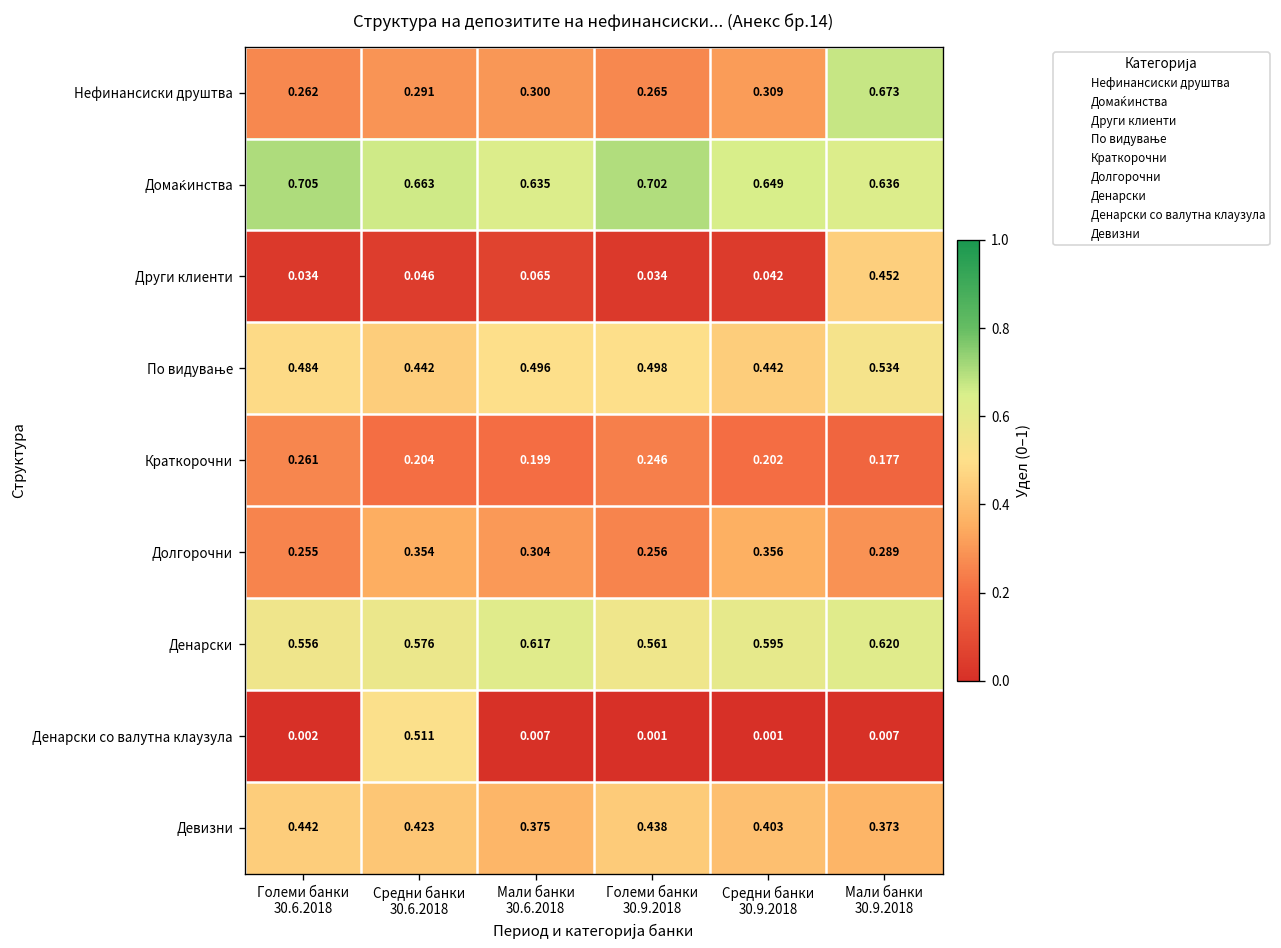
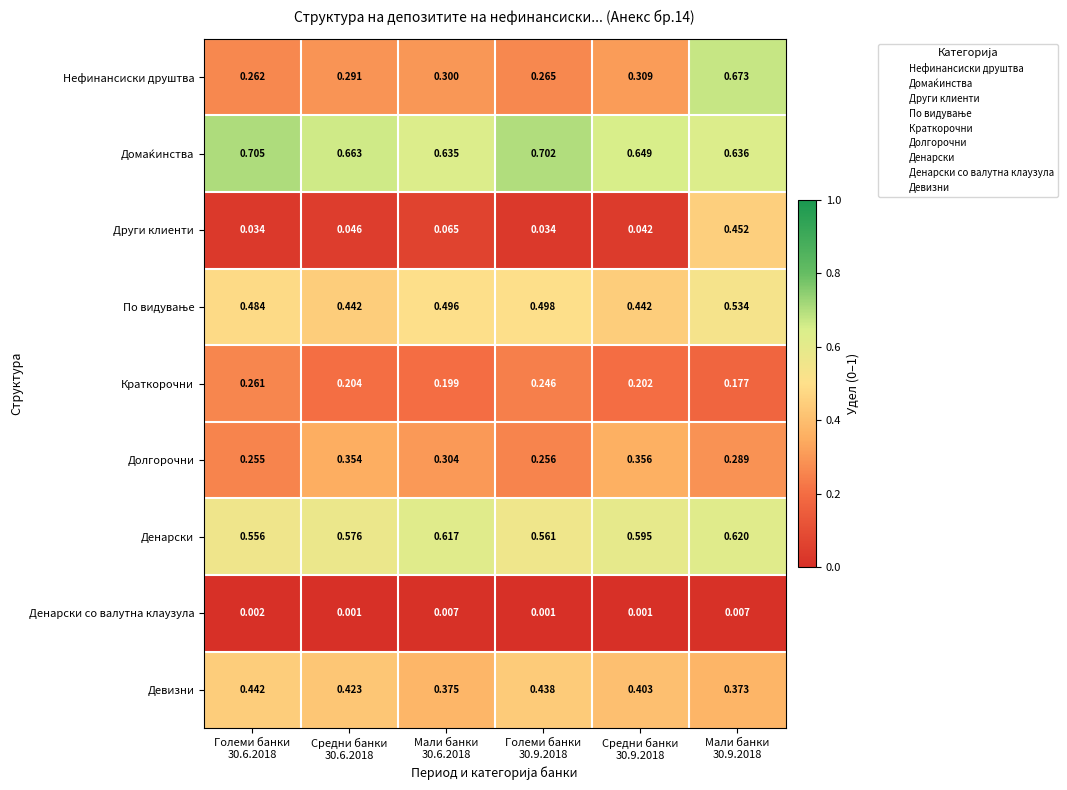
  {
    "Нефинансиски друштва": {
      "Големи банки 30.6.2018": 0.262,
      "Средни банки 30.6.2018": 0.291,
      "Мали банки 30.6.2018": 0.300,
      "Големи банки 30.9.2018": 0.265,
      "Средни банки 30.9.2018": 0.309,
      "Мали банки 30.9.2018": 0.673
    },
    "Домаќинства": {
      "Големи банки 30.6.2018": 0.705,
      "Средни банки 30.6.2018": 0.663,
      "Мали банки 30.6.2018": 0.635,
      "Големи банки 30.9.2018": 0.702,
      "Средни банки 30.9.2018": 0.649,
      "Мали банки 30.9.2018": 0.636
    },
    "Други клиенти": {
      "Големи банки 30.6.2018": 0.034,
      "Средни банки 30.6.2018": 0.046,
      "Мали банки 30.6.2018": 0.065,
      "Големи банки 30.9.2018": 0.034,
      "Средни банки 30.9.2018": 0.042,
      "Мали банки 30.9.2018": 0.452
    },
    "По видување": {
      "Големи банки 30.6.2018": 0.484,
      "Средни банки 30.6.2018": 0.442,
      "Мали банки 30.6.2018": 0.496,
      "Големи банки 30.9.2018": 0.498,
      "Средни банки 30.9.2018": 0.442,
      "Мали банки 30.9.2018": 0.534
    },
    "Краткорочни": {
      "Големи банки 30.6.2018": 0.261,
      "Средни банки 30.6.2018": 0.204,
      "Мали банки 30.6.2018": 0.199,
      "Големи банки 30.9.2018": 0.246,
      "Средни банки 30.9.2018": 0.202,
      "Мали банки 30.9.2018": 0.177
    },
    "Долгорочни": {
      "Големи банки 30.6.2018": 0.255,
      "Средни банки 30.6.2018": 0.354,
      "Мали банки 30.6.2018": 0.304,
      "Големи банки 30.9.2018": 0.256,
      "Средни банки 30.9.2018": 0.356,
      "Мали банки 30.9.2018": 0.289
    },
    "Денарски": {
      "Големи банки 30.6.2018": 0.556,
      "Средни банки 30.6.2018": 0.576,
      "Мали банки 30.6.2018": 0.617,
      "Големи банки 30.9.2018": 0.561,
      "Средни банки 30.9.2018": 0.595,
      "Мали банки 30.9.2018": 0.620
    },
    "Денарски со валутна клаузула": {
      "Големи банки 30.6.2018": 0.002,
-     "Средни банки 30.6.2018": 0.511,
+     "Средни банки 30.6.2018": 0.001,
      "Мали банки 30.6.2018": 0.007,
      "Големи банки 30.9.2018": 0.001,
      "Средни банки 30.9.2018": 0.001,
      "Мали банки 30.9.2018": 0.007
    },
    "Девизни": {
      "Големи банки 30.6.2018": 0.442,
      "Средни банки 30.6.2018": 0.423,
      "Мали банки 30.6.2018": 0.375,
      "Големи банки 30.9.2018": 0.438,
      "Средни банки 30.9.2018": 0.403,
      "Мали банки 30.9.2018": 0.373
    }
  }
